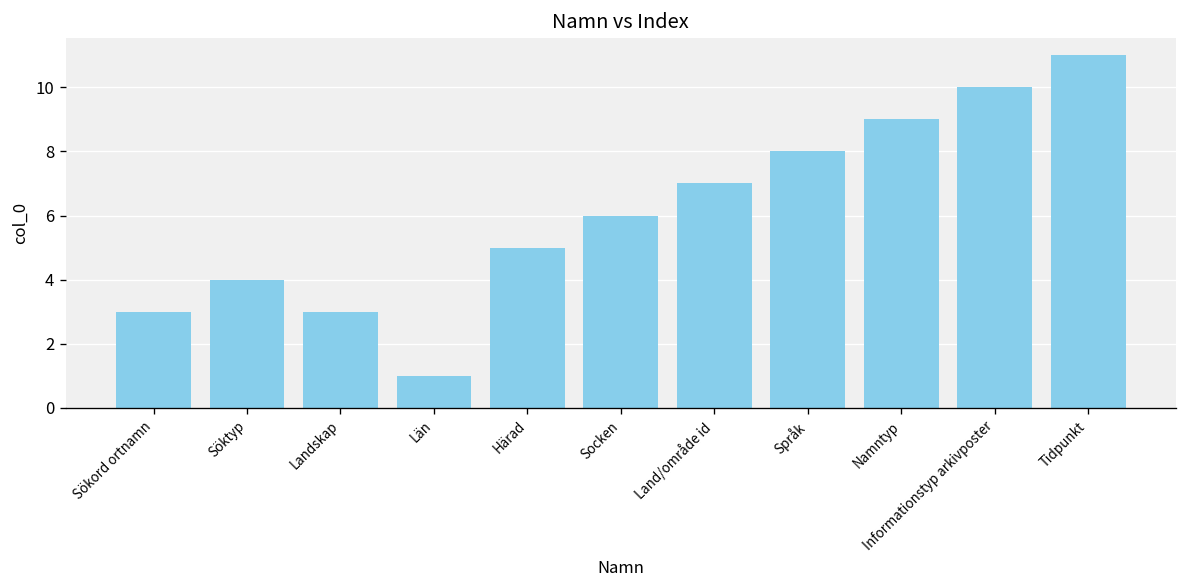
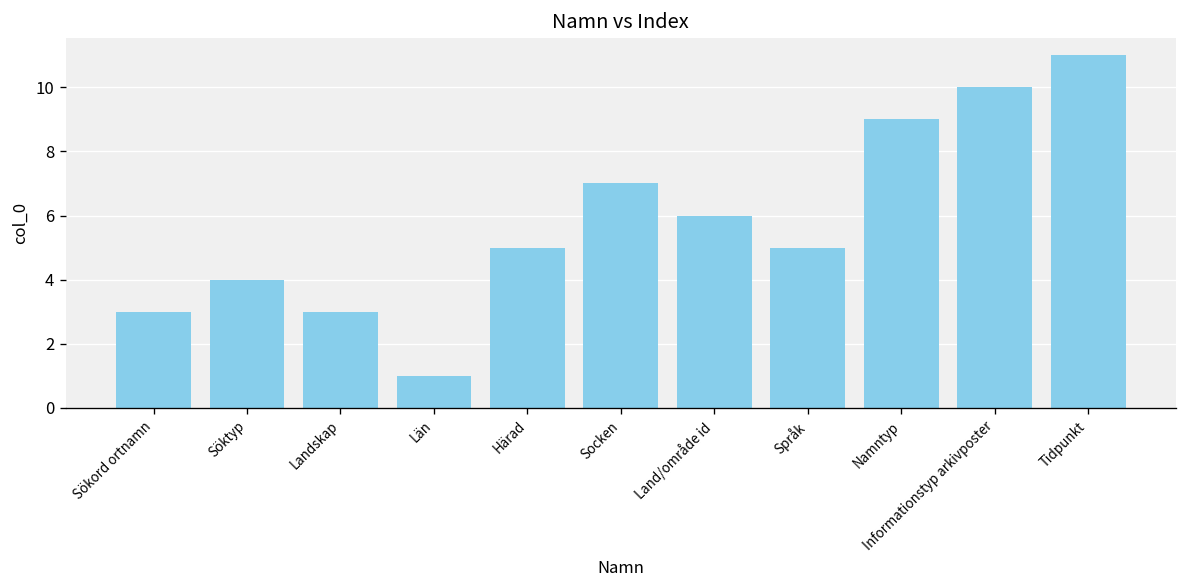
  {
    "Sökord ortnamn": 3,
    "Söktyp": 4,
    "Landskap": 3,
    "Län": 1,
    "Härad": 5,
-   "Socken": 6,
-   "Land/område id": 7,
-   "Språk": 8,
+   "Socken": 7,
+   "Land/område id": 6,
+   "Språk": 5,
    "Namntyp": 9,
    "Informationstyp arkivposter": 10,
    "Tidpunkt": 11
  }
